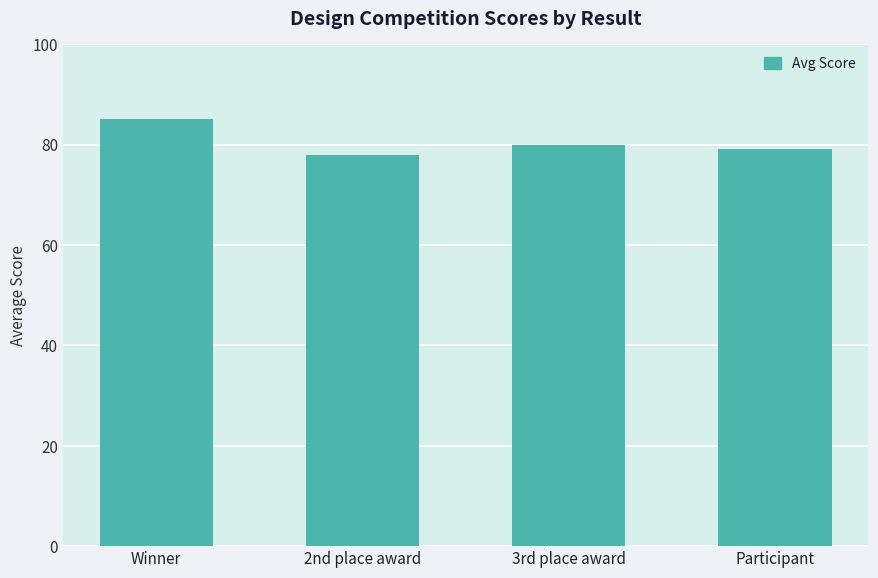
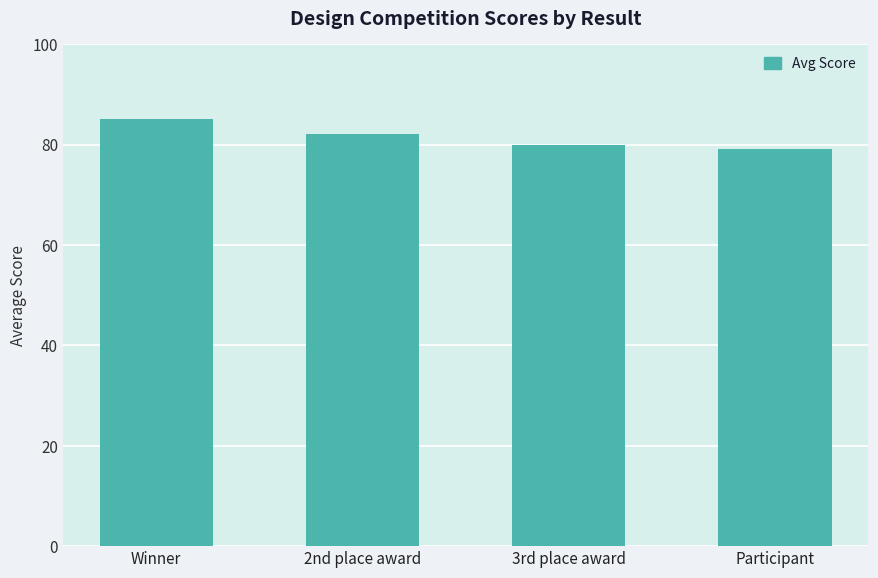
  {
    "Winner": 85,
-   "2nd place award": 78,
+   "2nd place award": 82,
    "3rd place award": 80,
    "Participant": 79
  }
